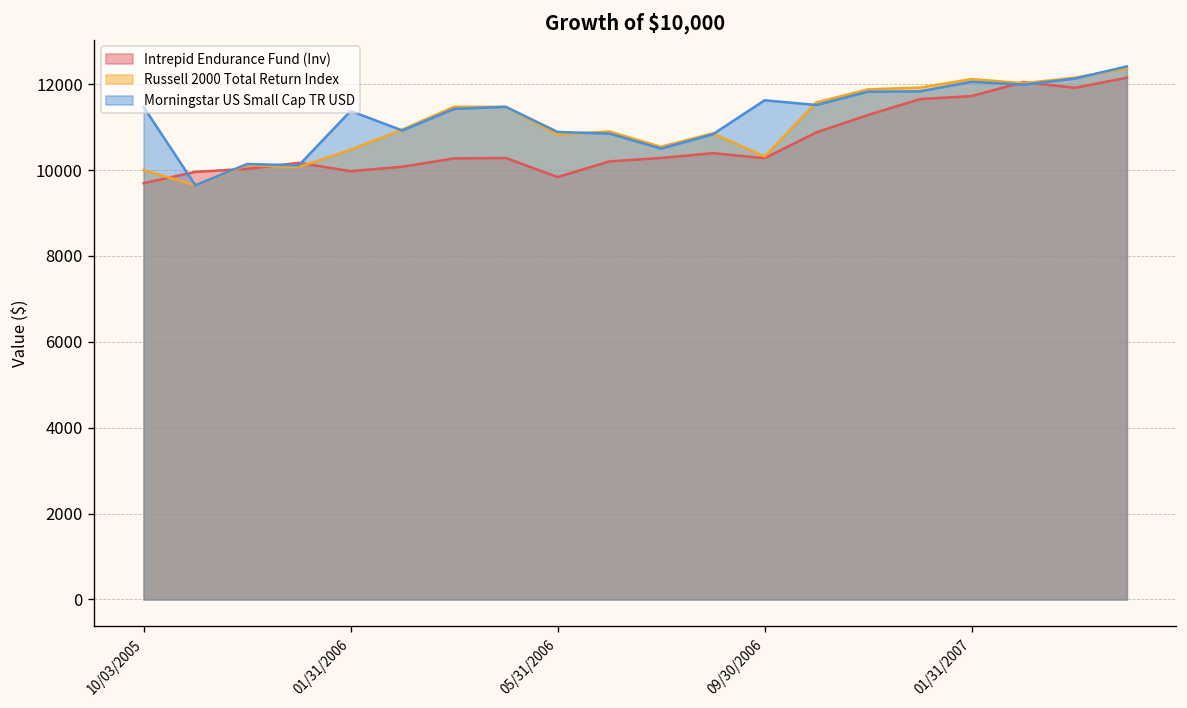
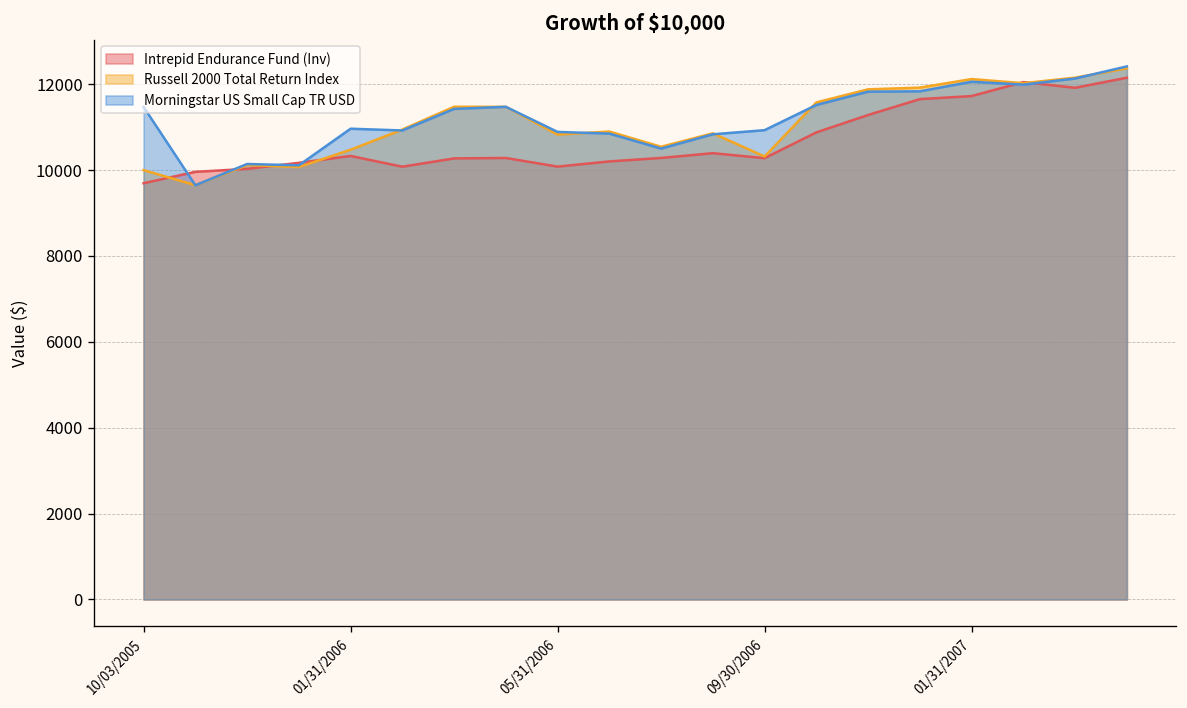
  {
    "Intrepid Endurance Fund (Inv)": {
      "10/03/2005": 9700,
-     "01/31/2006": 10000,
-     "05/31/2006": 9800,
+     "01/31/2006": 10300,
+     "05/31/2006": 10100,
      "01/31/2007": 11700
    },
    "Russell 2000 Total Return Index": {
      "10/03/2005": 10000,
      "01/31/2006": 10500
    },
    "Morningstar US Small Cap TR USD": {
-     "01/31/2006": 11400,
-     "09/30/2006": 11600
+     "01/31/2006": 11000,
+     "09/30/2006": 10900
    }
  }
